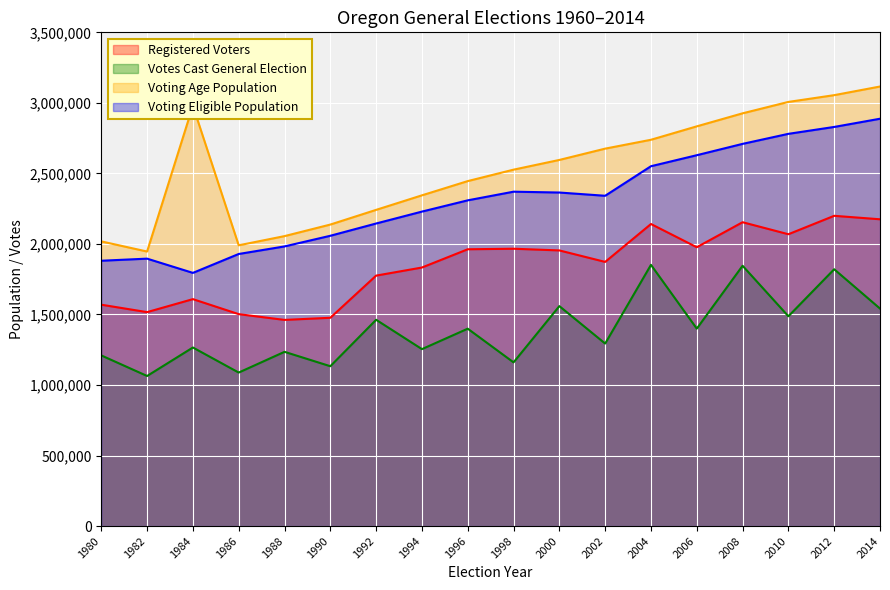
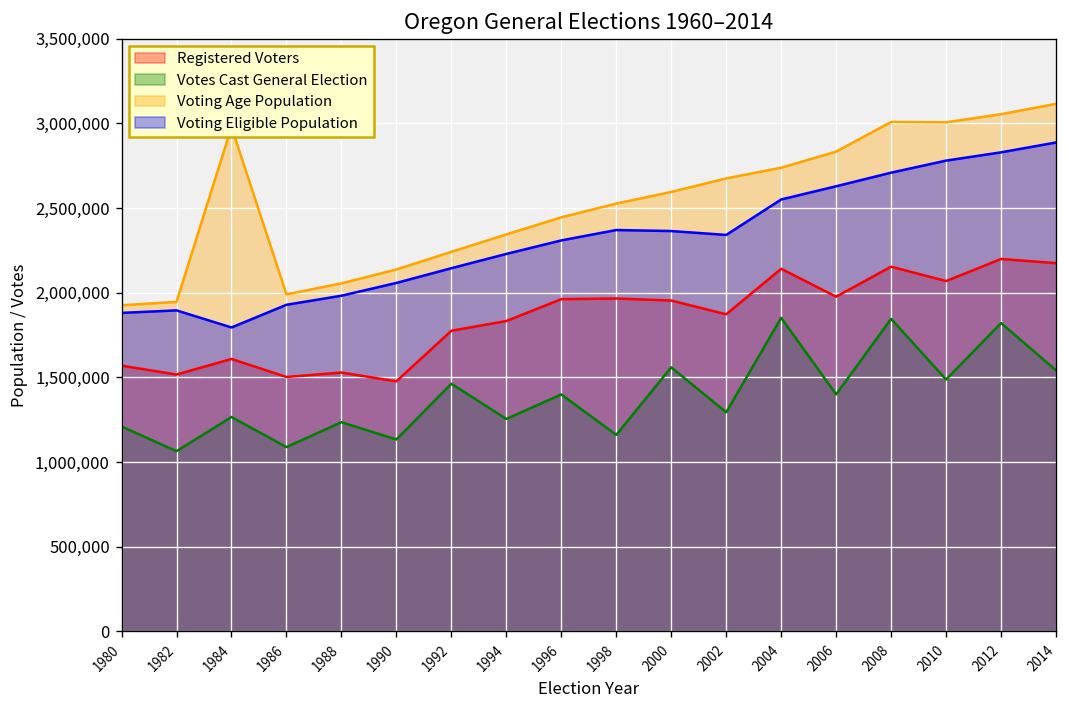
  {
    "Registered Voters": {
      "1980": "1,570,000",
      "1982": "1,520,000",
      "1984": "1,610,000",
      "1986": "1,500,000",
-     "1988": "1,460,000",
+     "1988": "1,530,000",
      "1990": "1,480,000",
      "1992": "1,780,000",
      "1994": "1,830,000",
      "1996": "1,960,000",
      "1998": "1,970,000",
      "2000": "1,950,000",
      "2002": "1,870,000",
      "2004": "2,140,000",
      "2006": "1,980,000",
      "2008": "2,150,000",
      "2010": "2,070,000",
      "2012": "2,200,000",
      "2014": "2,170,000"
    },
    "Votes Cast General Election": {
      "1980": "1,210,000",
      "1982": "1,060,000",
      "1984": "1,270,000",
      "1986": "1,090,000",
      "1988": "1,240,000",
      "1990": "1,130,000",
      "1992": "1,460,000",
      "1994": "1,250,000",
      "1996": "1,400,000",
      "1998": "1,160,000",
      "2000": "1,560,000",
      "2002": "1,290,000",
      "2004": "1,850,000",
      "2006": "1,400,000",
      "2008": "1,850,000",
      "2010": "1,490,000",
      "2012": "1,820,000",
      "2014": "1,540,000"
    },
    "Voting Age Population": {
-     "1980": "2,020,000",
+     "1980": "1,930,000",
      "1982": "1,950,000",
      "1986": "1,990,000",
      "1988": "2,060,000",
      "1990": "2,140,000",
      "1992": "2,240,000",
      "1994": "2,340,000",
      "1996": "2,450,000",
      "1998": "2,530,000",
      "2000": "2,600,000",
      "2002": "2,680,000",
      "2004": "2,740,000",
      "2006": "2,830,000",
-     "2008": "2,930,000",
+     "2008": "3,010,000",
      "2010": "3,010,000",
      "2012": "3,050,000",
      "2014": "3,120,000"
    },
    "Voting Eligible Population": {
      "1980": "1,880,000",
      "1982": "1,900,000",
      "1984": "1,790,000",
      "1986": "1,930,000",
      "1988": "1,980,000",
      "1990": "2,060,000",
      "1992": "2,140,000",
      "1994": "2,230,000",
      "1996": "2,310,000",
      "1998": "2,370,000",
      "2000": "2,360,000",
      "2002": "2,340,000",
      "2004": "2,550,000",
      "2006": "2,630,000",
      "2008": "2,710,000",
      "2010": "2,780,000",
      "2012": "2,830,000",
      "2014": "2,890,000"
    }
  }
